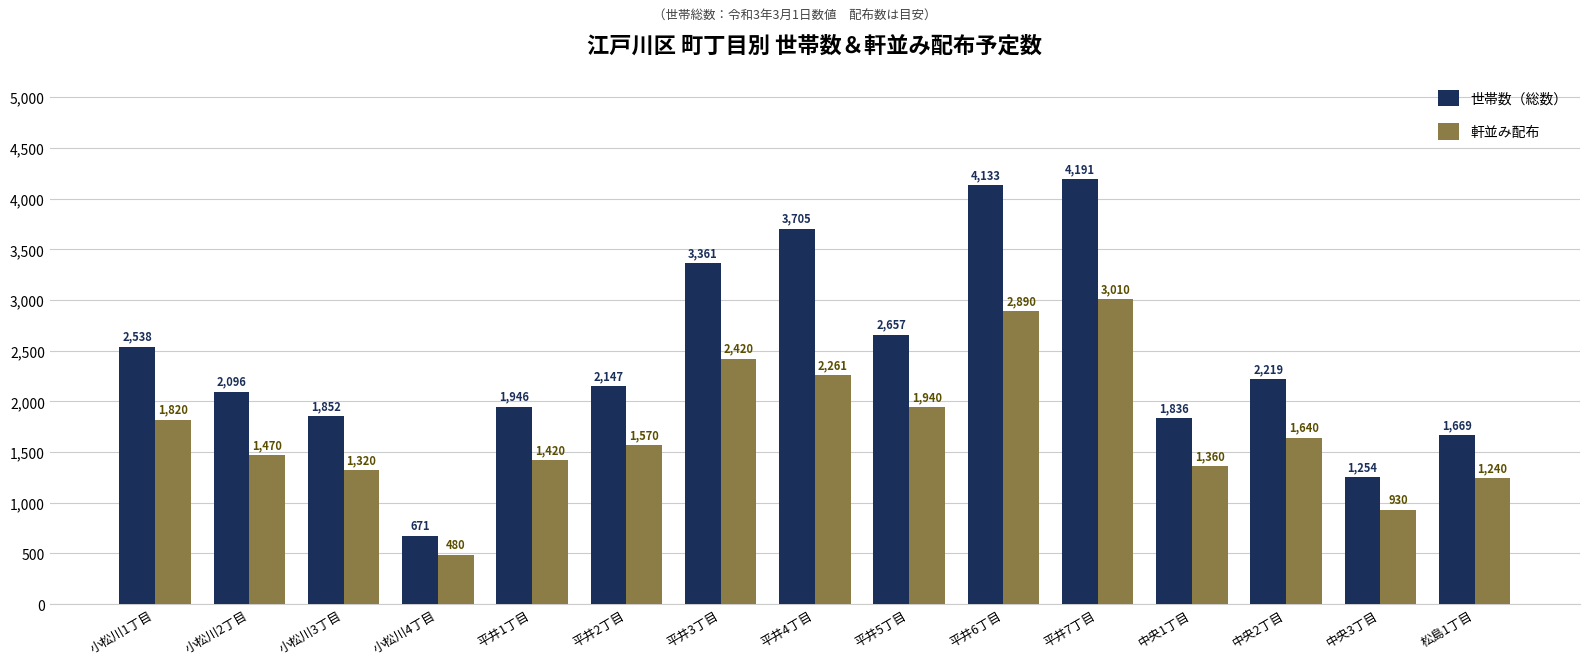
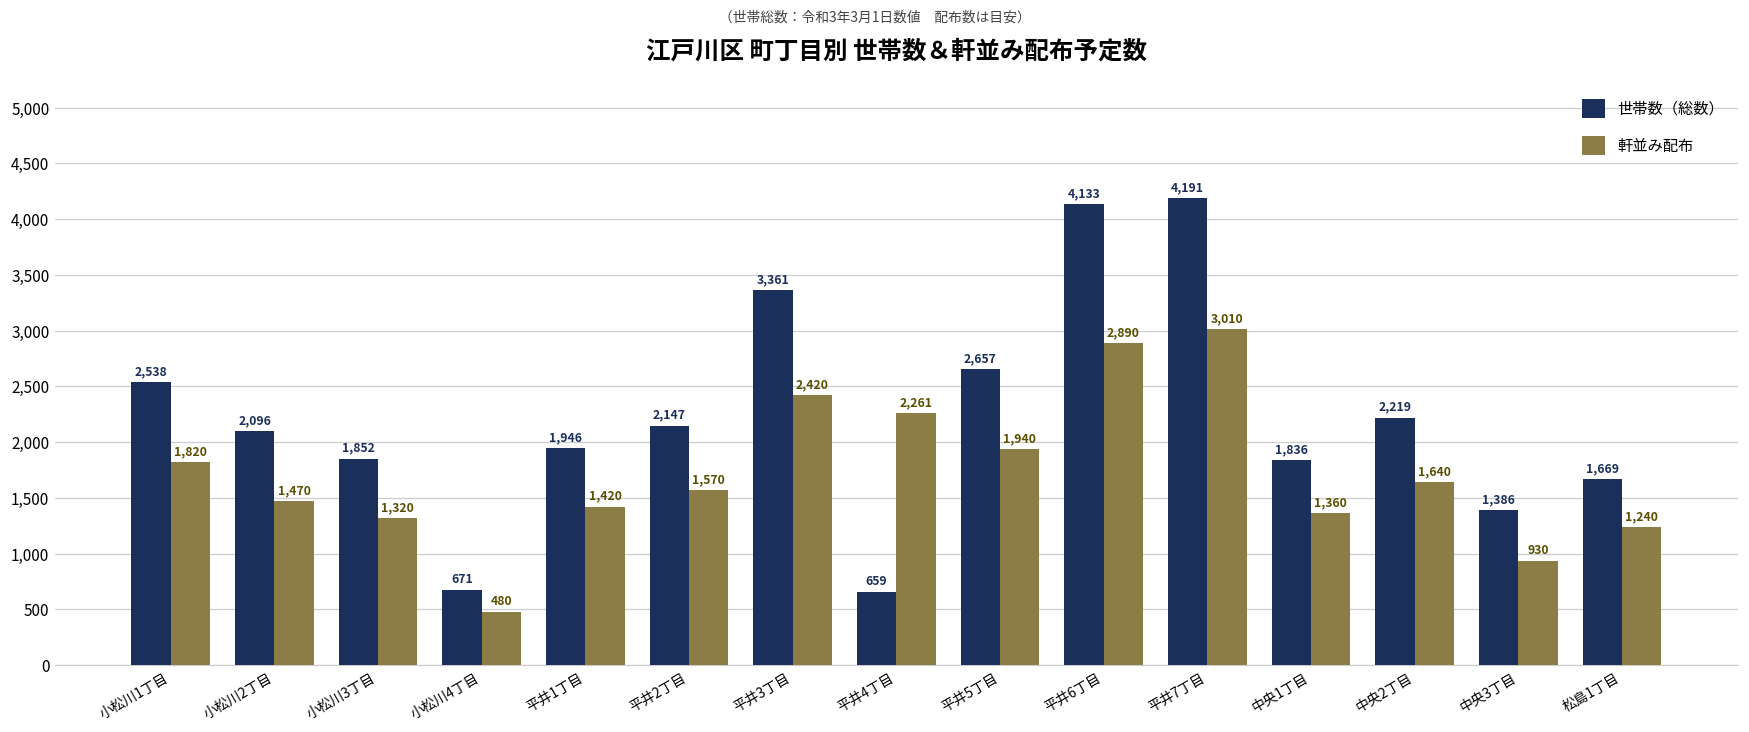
  {
    "世帯数（総数）": {
      "小松川1丁目": "2,538",
      "小松川2丁目": "2,096",
      "小松川3丁目": "1,852",
      "小松川4丁目": "671",
      "平井1丁目": "1,946",
      "平井2丁目": "2,147",
      "平井3丁目": "3,361",
-     "平井4丁目": "3,705",
+     "平井4丁目": "659",
      "平井5丁目": "2,657",
      "平井6丁目": "4,133",
      "平井7丁目": "4,191",
      "中央1丁目": "1,836",
      "中央2丁目": "2,219",
-     "中央3丁目": "1,254",
+     "中央3丁目": "1,386",
      "松島1丁目": "1,669"
    },
    "軒並み配布": {
      "小松川1丁目": "1,820",
      "小松川2丁目": "1,470",
      "小松川3丁目": "1,320",
      "小松川4丁目": "480",
      "平井1丁目": "1,420",
      "平井2丁目": "1,570",
      "平井3丁目": "2,420",
      "平井4丁目": "2,261",
      "平井5丁目": "1,940",
      "平井6丁目": "2,890",
      "平井7丁目": "3,010",
      "中央1丁目": "1,360",
      "中央2丁目": "1,640",
      "中央3丁目": "930",
      "松島1丁目": "1,240"
    }
  }
